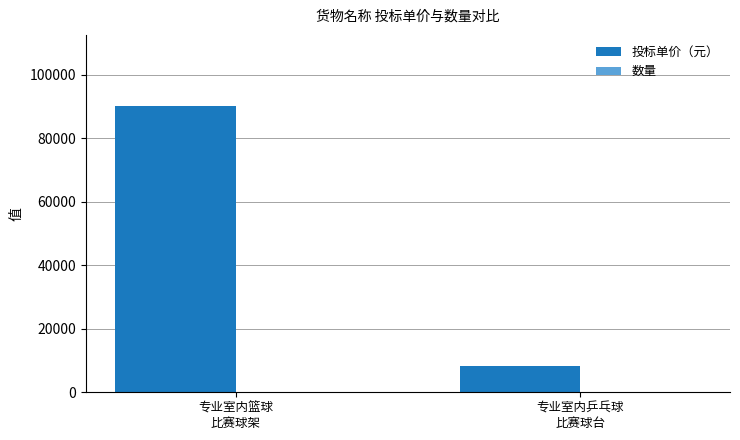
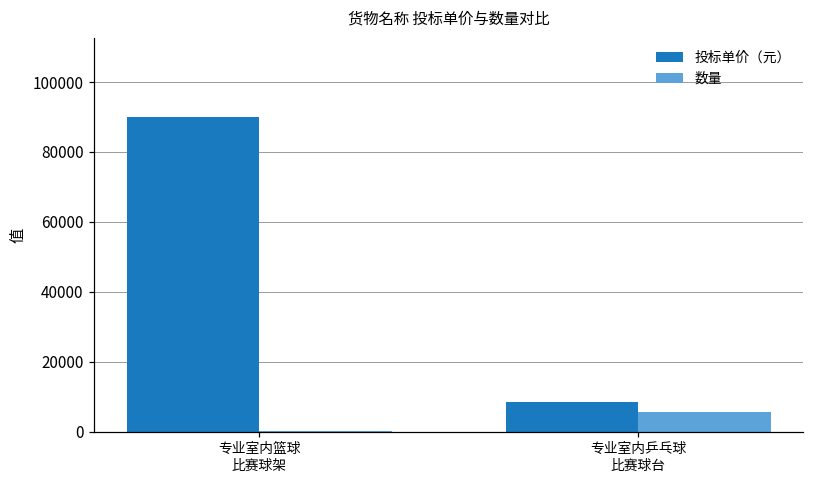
  {
    "投标单价（元）": {
      "专业室内篮球 比赛球架": 90000,
      "专业室内乒乓球 比赛球台": 8000
    },
    "数量": {
-     "专业室内乒乓球 比赛球台": 0
+     "专业室内乒乓球 比赛球台": 6000
    }
  }
